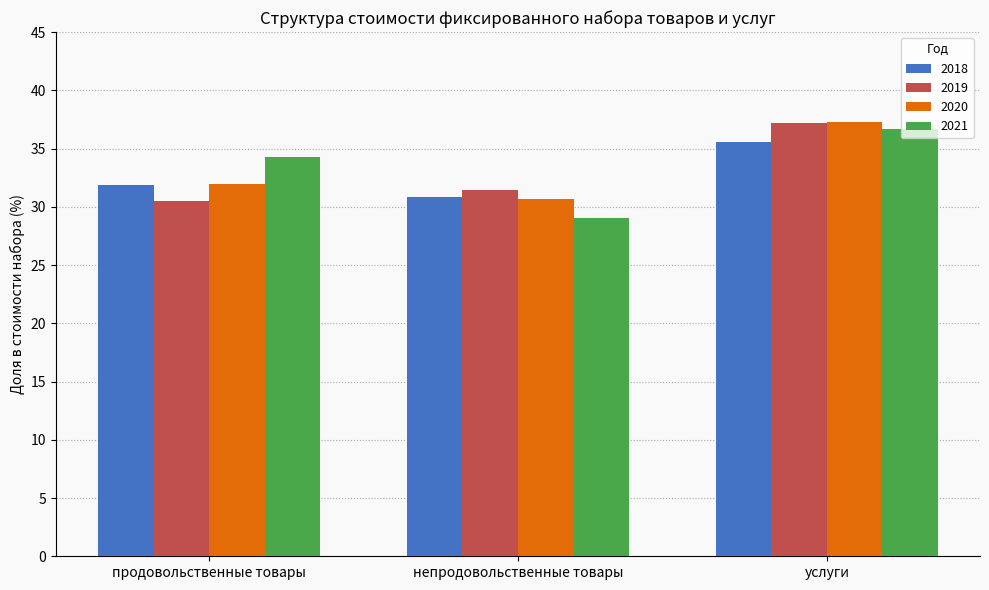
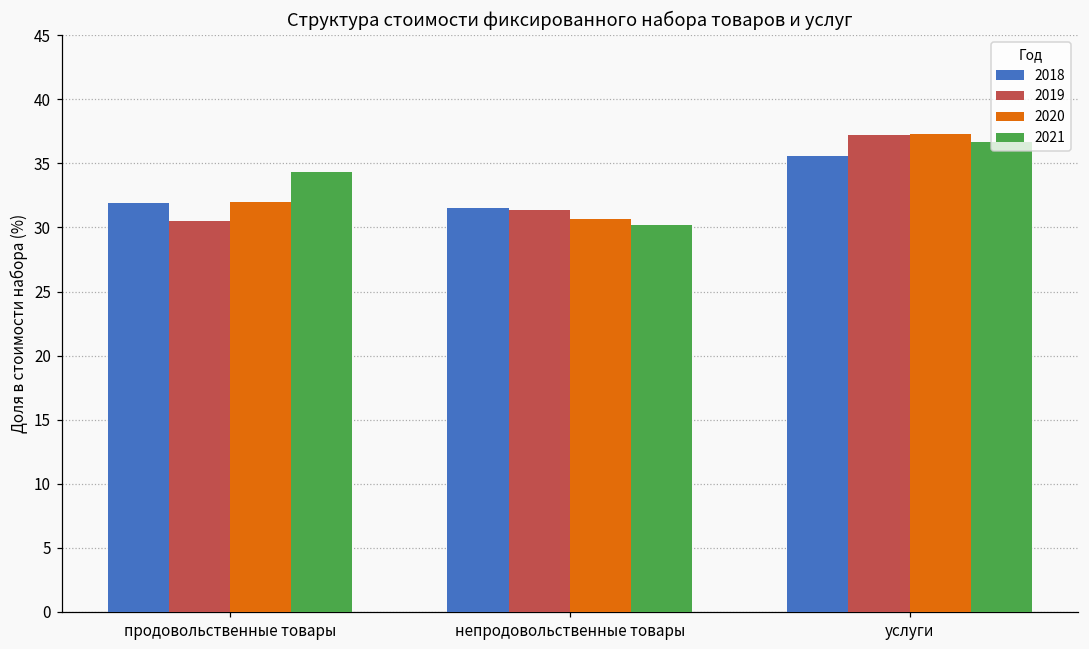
  {
    "2018": {
      "продовольственные товары": 31.9,
-     "непродовольственные товары": 30.8,
+     "непродовольственные товары": 31.5,
      "услуги": 35.6
    },
    "2019": {
      "продовольственные товары": 30.5,
      "непродовольственные товары": 31.4,
      "услуги": 37.2
    },
    "2020": {
      "продовольственные товары": 32.0,
      "непродовольственные товары": 30.7,
      "услуги": 37.3
    },
    "2021": {
      "продовольственные товары": 34.3,
-     "непродовольственные товары": 29.0
+     "непродовольственные товары": 30.2
    }
  }
